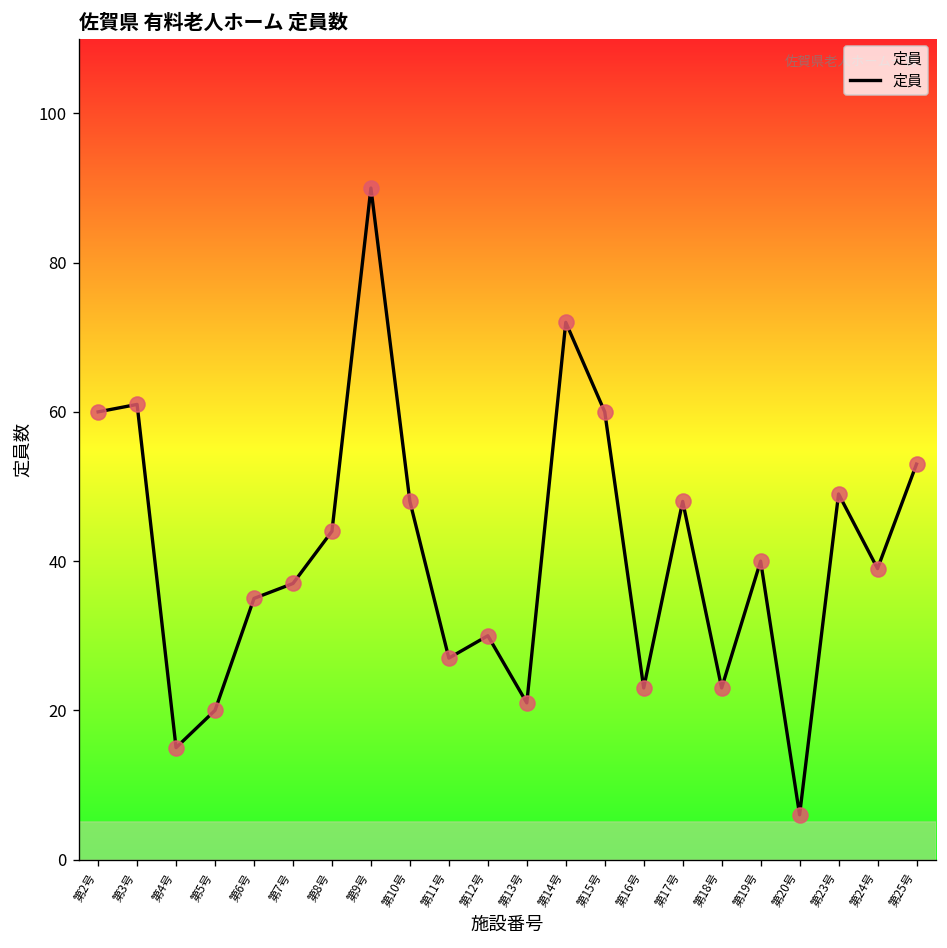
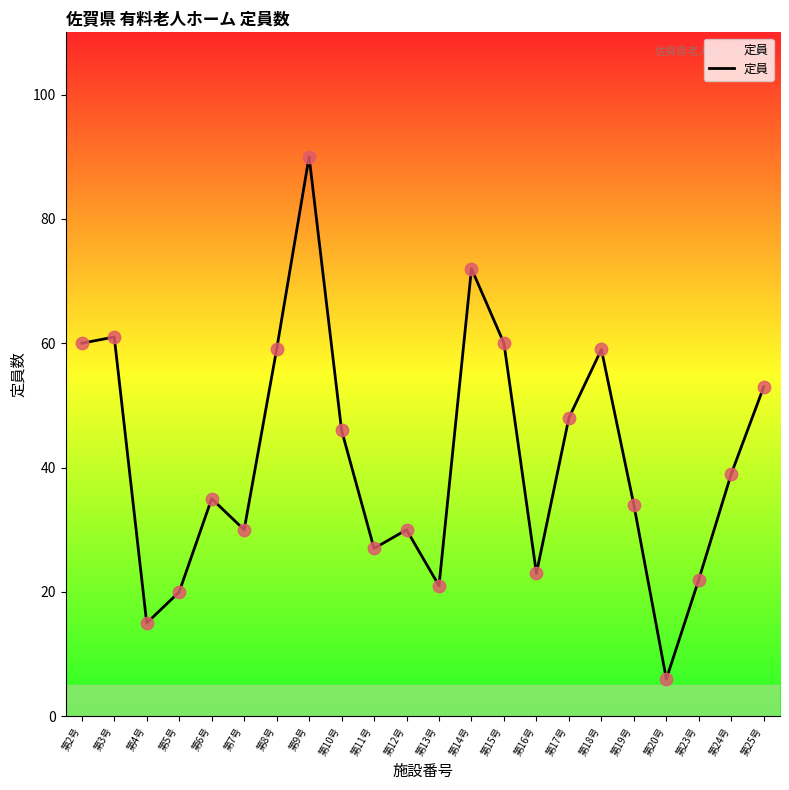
  {
    "第2号": 60,
    "第3号": 61,
    "第4号": 15,
    "第5号": 20,
    "第6号": 35,
-   "第7号": 37,
-   "第8号": 44,
+   "第7号": 30,
+   "第8号": 59,
    "第9号": 90,
-   "第10号": 48,
+   "第10号": 46,
    "第11号": 27,
    "第12号": 30,
    "第13号": 21,
    "第14号": 72,
    "第15号": 60,
    "第16号": 23,
    "第17号": 48,
-   "第18号": 23,
-   "第19号": 40,
+   "第18号": 59,
+   "第19号": 34,
    "第20号": 6,
-   "第23号": 49,
+   "第23号": 22,
    "第24号": 39,
    "第25号": 53
  }
